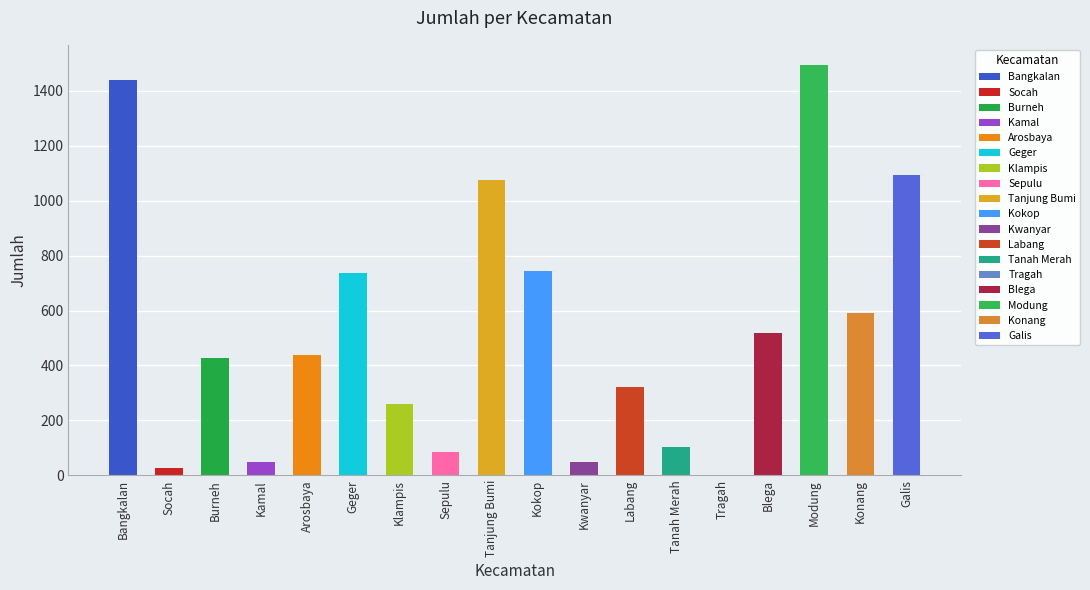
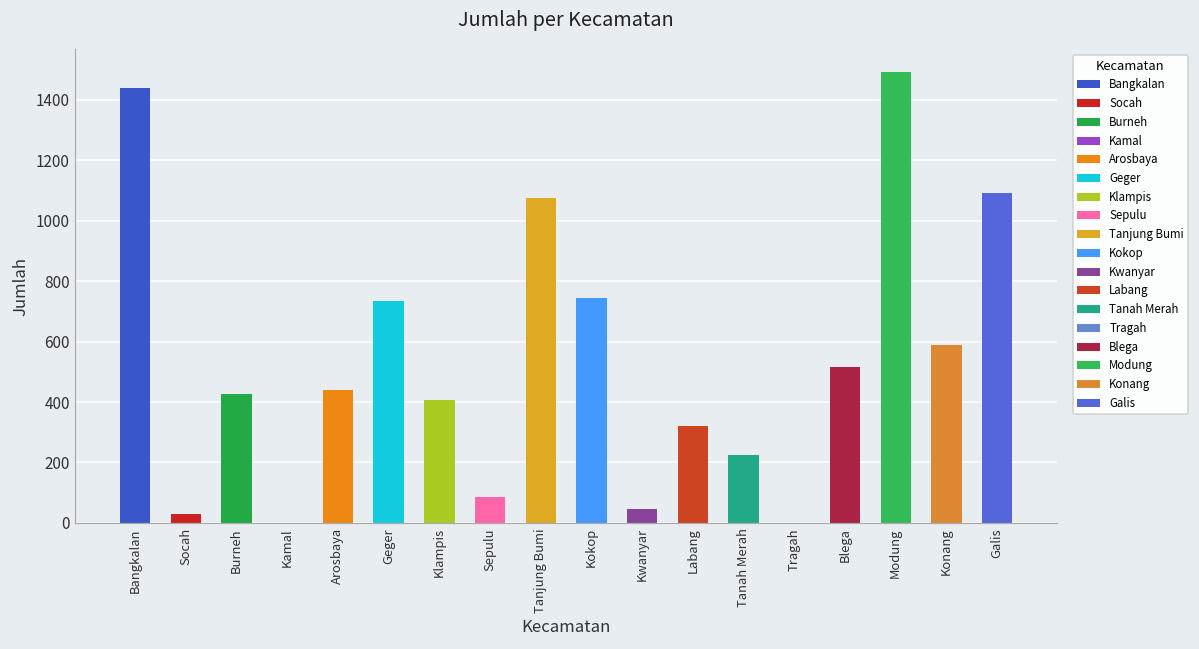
  {
    "Bangkalan": 1440,
    "Socah": 30,
    "Burneh": 430,
-   "Kamal": 50,
+   "Kamal": 0,
    "Arosbaya": 440,
    "Geger": 740,
-   "Klampis": 260,
+   "Klampis": 410,
    "Sepulu": 90,
    "Tanjung Bumi": 1080,
    "Kokop": 740,
    "Kwanyar": 50,
    "Labang": 320,
-   "Tanah Merah": 100,
+   "Tanah Merah": 220,
    "Tragah": 0,
    "Blega": 520,
    "Modung": 1490,
    "Konang": 590,
    "Galis": 1090
  }
